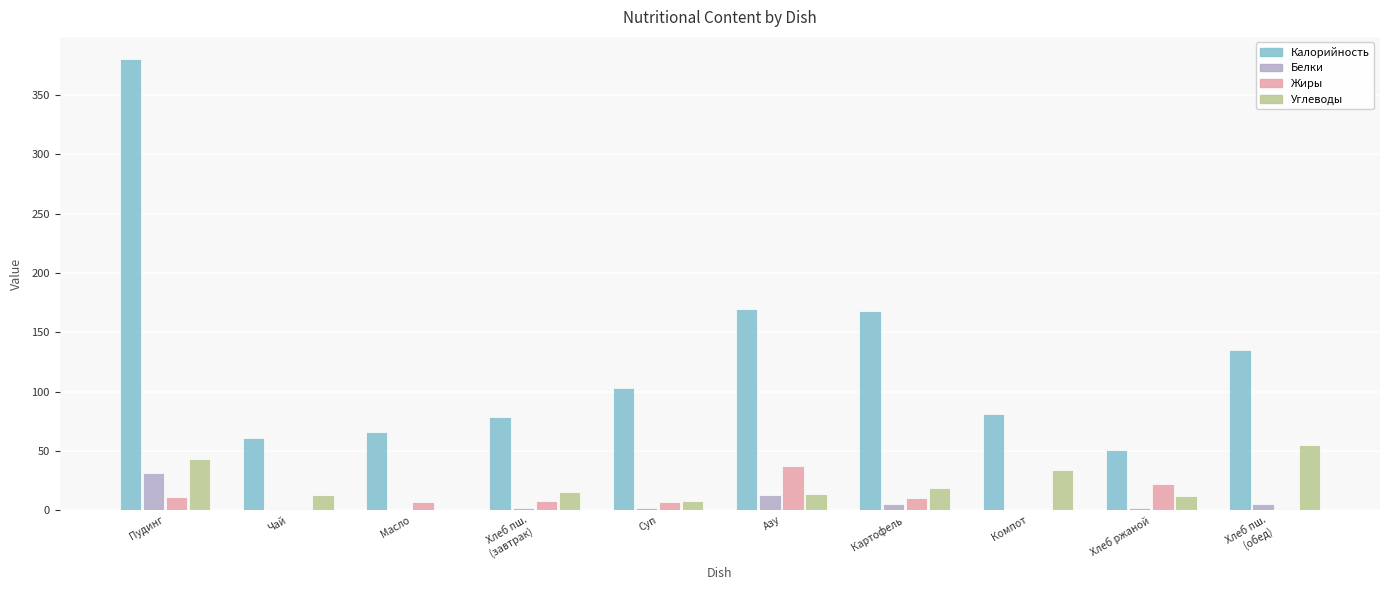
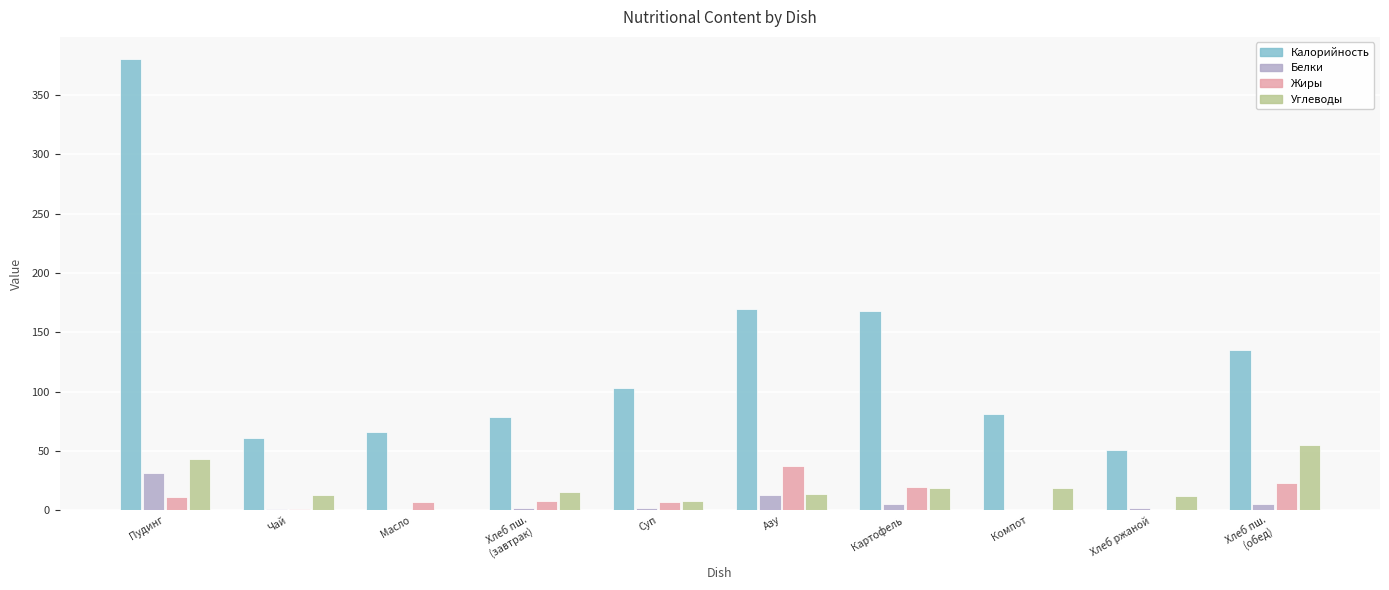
  {
    "Жиры": {
      "Пудинг": 11,
      "Масло": 7,
      "Хлеб пш. (завтрак)": 8,
      "Суп": 7,
      "Азу": 37,
-     "Картофель": 10,
+     "Картофель": 20,
      "Компот": 0,
-     "Хлеб ржаной": 22,
-     "Хлеб пш. (обед)": 1
+     "Хлеб ржаной": 0,
+     "Хлеб пш. (обед)": 23
    },
    "Углеводы": {
      "Пудинг": 43,
      "Чай": 13,
      "Масло": 0,
      "Хлеб пш. (завтрак)": 15,
      "Суп": 8,
      "Азу": 14,
      "Картофель": 19,
-     "Компот": 34,
+     "Компот": 19,
      "Хлеб ржаной": 12,
      "Хлеб пш. (обед)": 55
    }
  }
